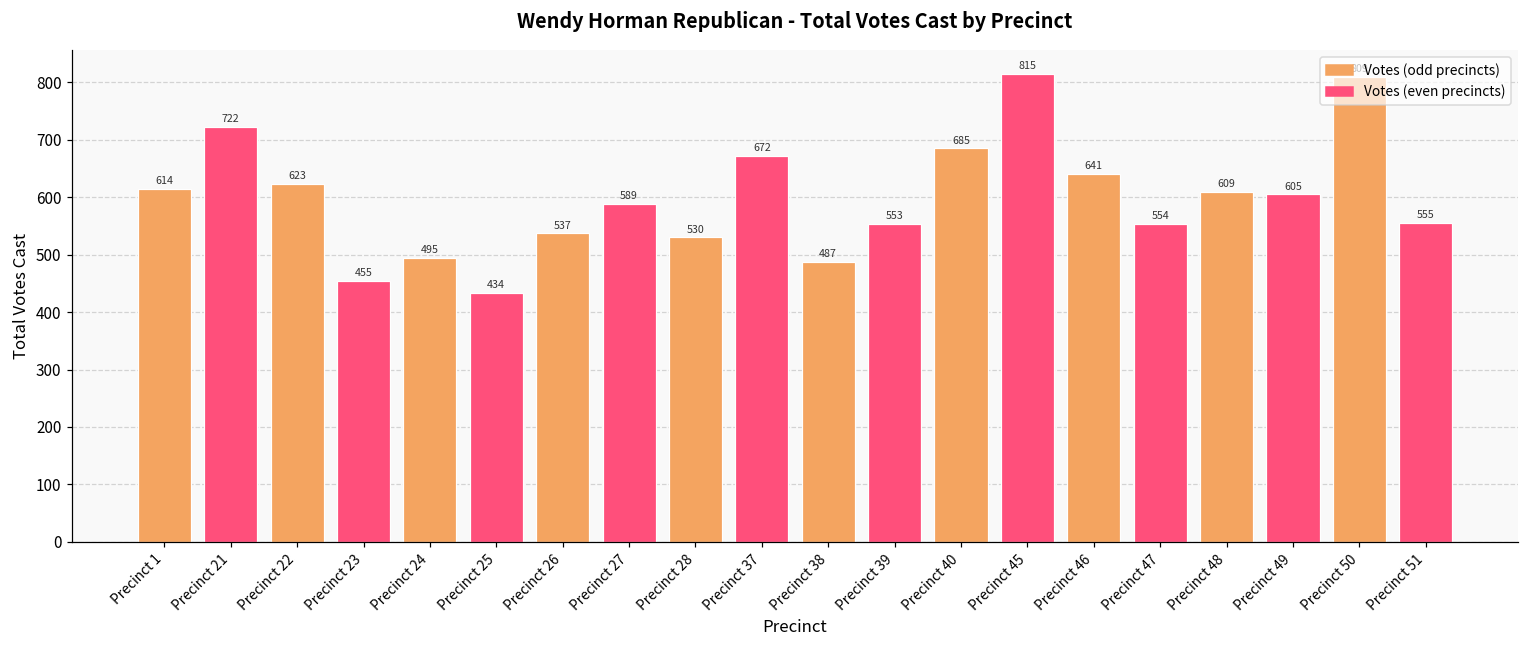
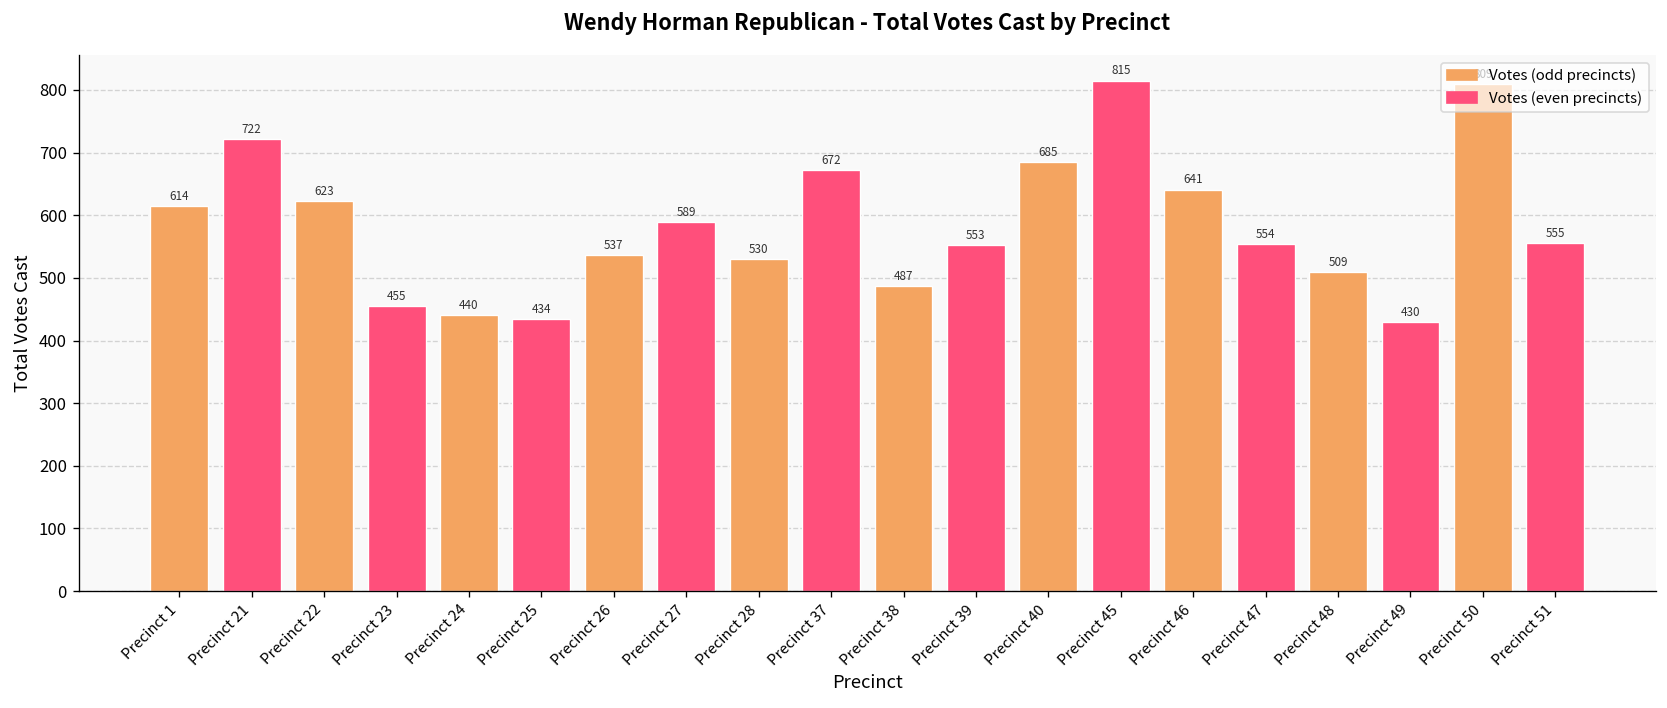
  {
    "Precinct 1": 614,
    "Precinct 21": 722,
    "Precinct 22": 623,
    "Precinct 23": 455,
-   "Precinct 24": 495,
+   "Precinct 24": 440,
    "Precinct 25": 434,
    "Precinct 26": 537,
    "Precinct 27": 589,
    "Precinct 28": 530,
    "Precinct 37": 672,
    "Precinct 38": 487,
    "Precinct 39": 553,
    "Precinct 40": 685,
    "Precinct 45": 815,
    "Precinct 46": 641,
    "Precinct 47": 554,
-   "Precinct 48": 609,
-   "Precinct 49": 605,
+   "Precinct 48": 509,
+   "Precinct 49": 430,
    "Precinct 51": 555
  }
